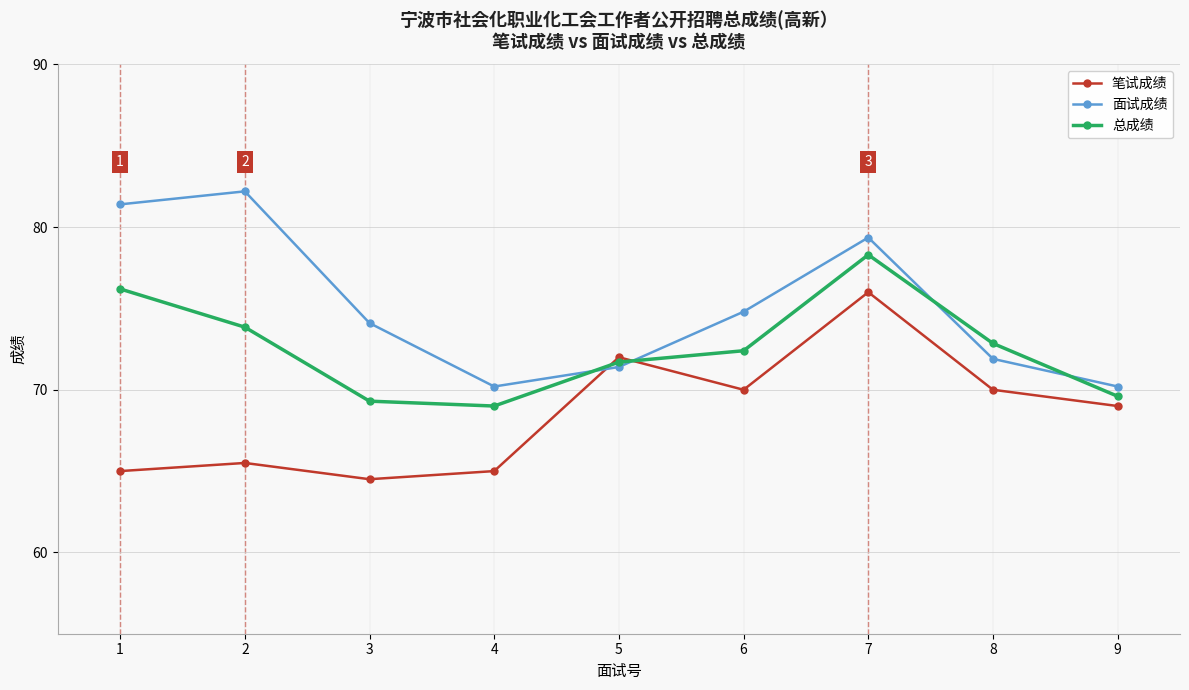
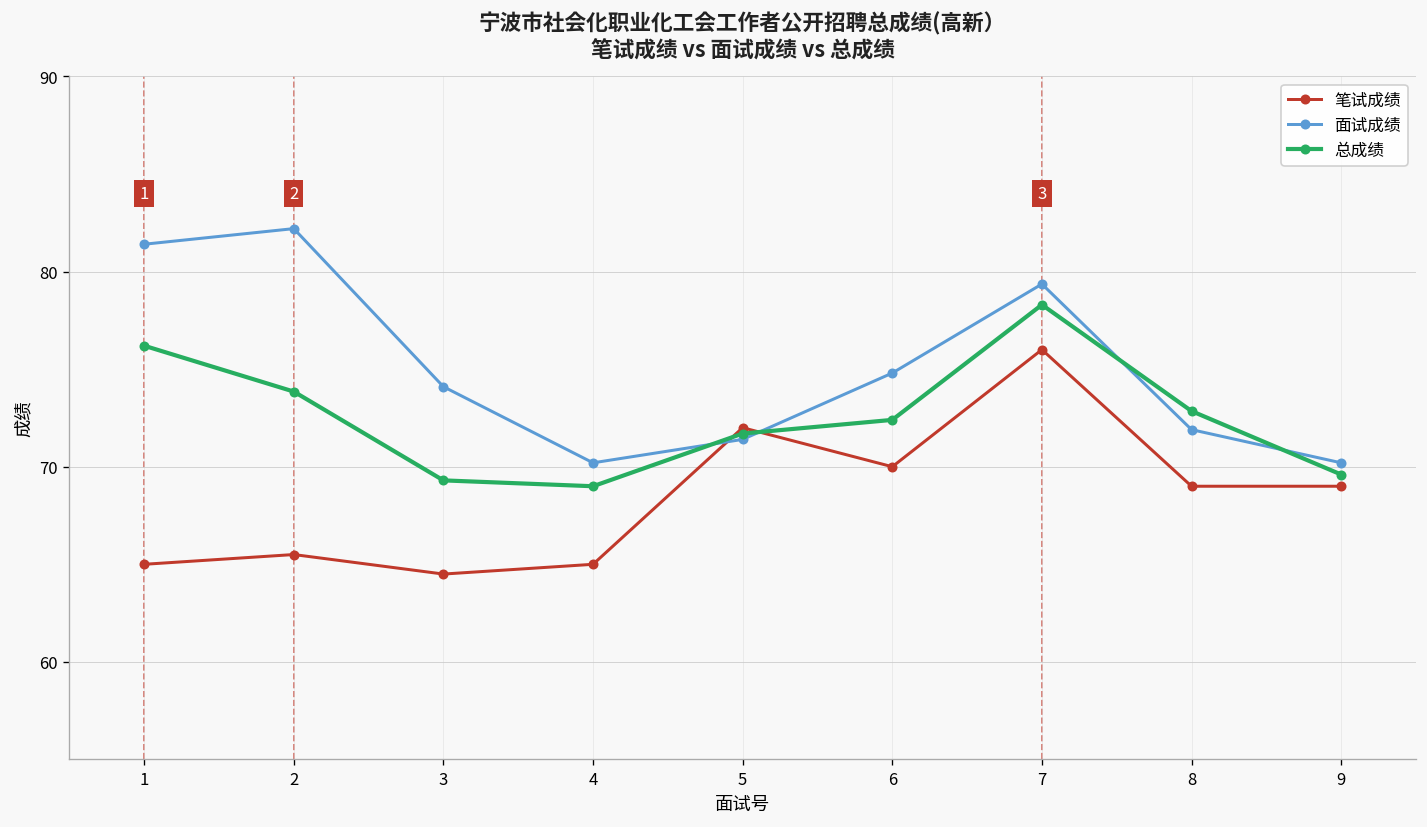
  {
    "笔试成绩": {
      "1": 65,
      "2": 65.5,
      "3": 64.5,
      "4": 65,
      "5": 72,
      "6": 70,
      "7": 76,
-     "8": 70,
+     "8": 69,
      "9": 69
    },
    "面试成绩": {
      "1": 81.4,
      "3": 74,
      "4": 70.2,
      "5": 71.4,
      "6": 74.8,
      "7": 79.4,
      "8": 72,
      "9": 70.2
    },
    "总成绩": {
      "1": 76.2,
      "2": 74,
      "3": 69.3,
      "4": 69,
      "5": 71.7,
      "6": 72.4,
      "7": 78.3,
      "8": 73,
      "9": 69.6
    }
  }
